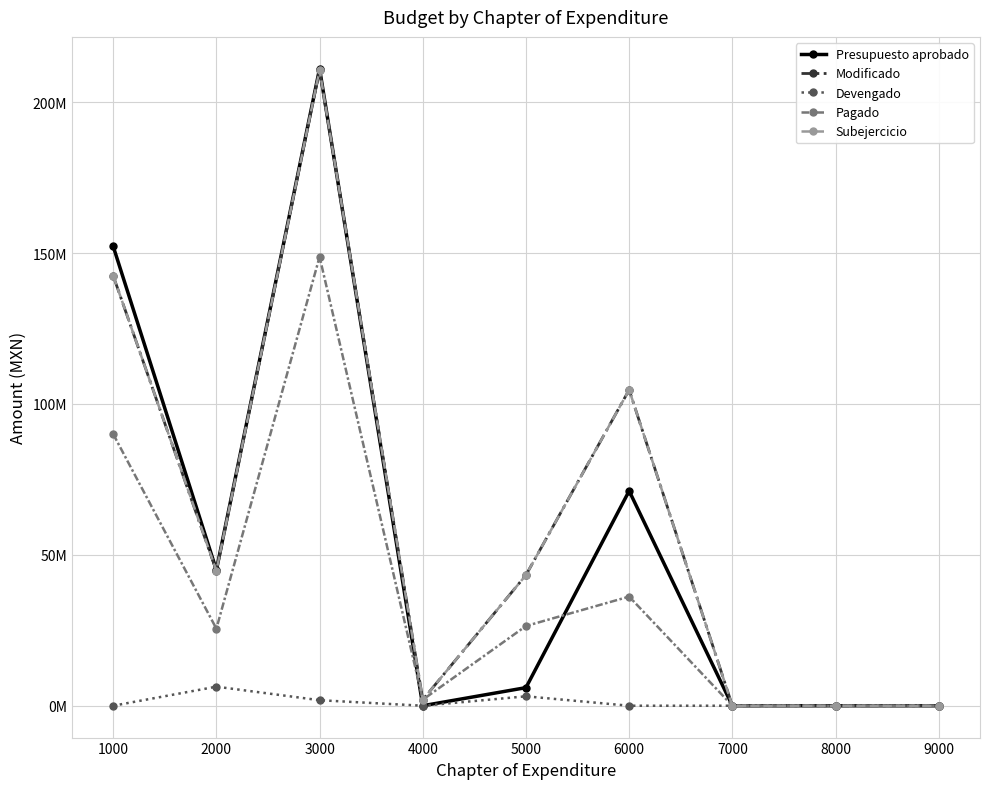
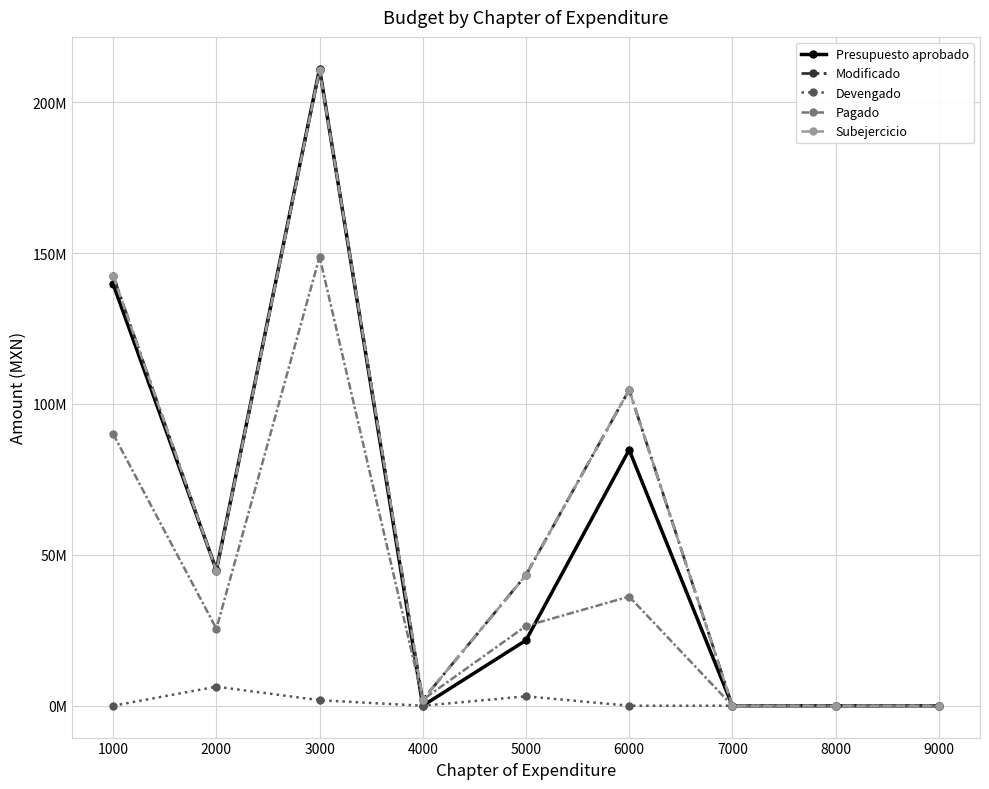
  {
    "Presupuesto aprobado": {
-     "1000": 152000000,
-     "5000": 6000000,
-     "6000": 71000000
+     "1000": 140000000,
+     "5000": 22000000,
+     "6000": 85000000
    }
  }
